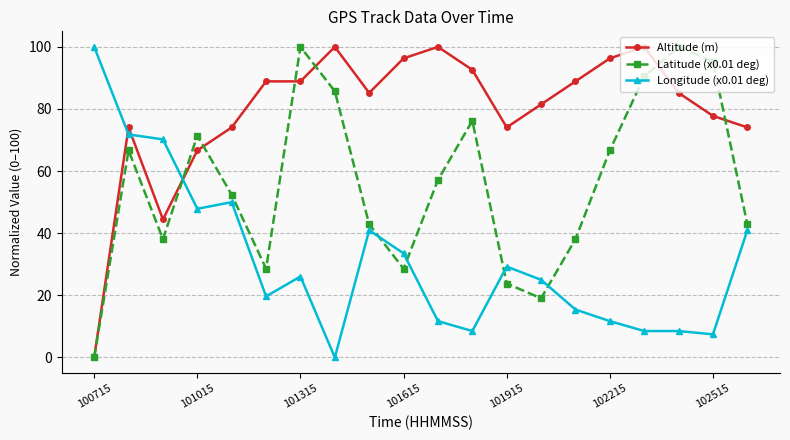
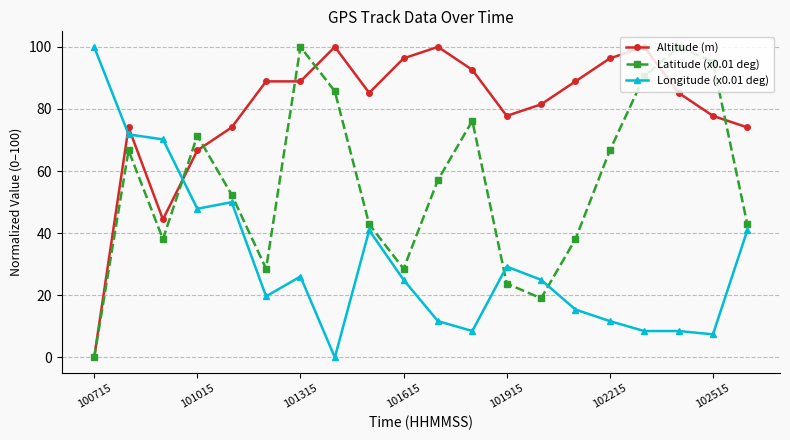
  {
    "Altitude (m)": {
      "101015": 67,
      "101315": 89,
      "101615": 96,
-     "101915": 74,
+     "101915": 78,
      "102215": 96,
      "102515": 78
    },
    "Latitude (x0.01 deg)": {
      "101015": 71,
      "101315": 100,
      "101615": 29,
      "101915": 24,
      "102215": 67
    },
    "Longitude (x0.01 deg)": {
      "100715": 100,
      "101015": 48,
      "101315": 26,
-     "101615": 34,
+     "101615": 25,
      "101915": 29,
      "102215": 12,
      "102515": 7
    }
  }
